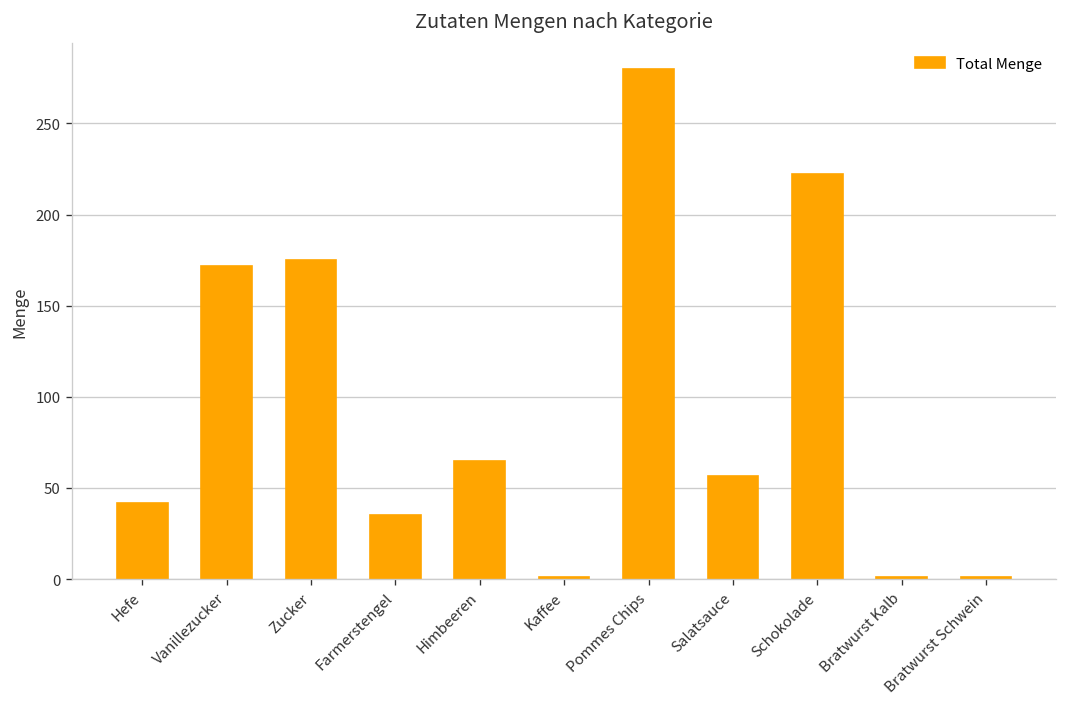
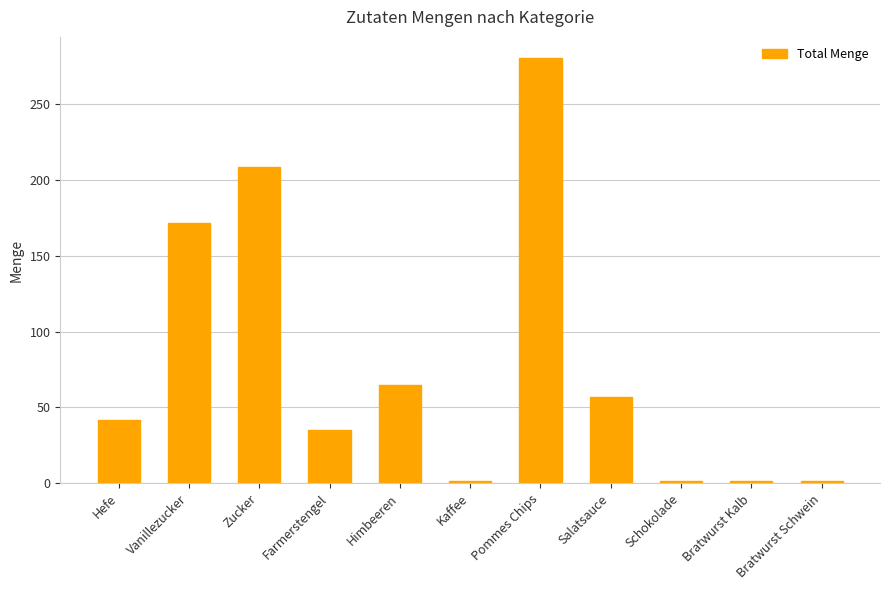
  {
    "Hefe": 42,
    "Vanillezucker": 172,
-   "Zucker": 175,
+   "Zucker": 208,
    "Farmerstengel": 35,
    "Himbeeren": 65,
    "Pommes Chips": 280,
    "Salatsauce": 57,
-   "Schokolade": 222
+   "Schokolade": 2
  }
